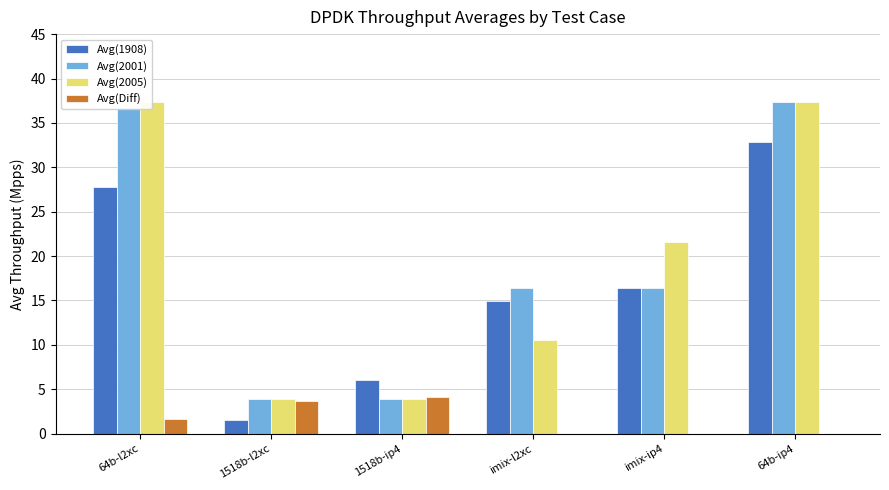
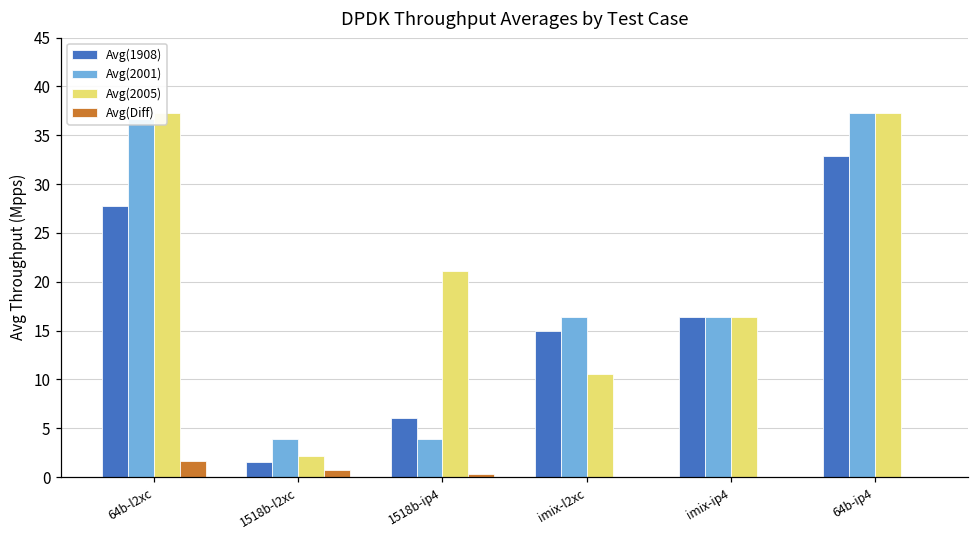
  {
    "Avg(1908)": {
      "64b-l2xc": 28,
      "1518b-l2xc": 2,
      "1518b-ip4": 6,
      "imix-l2xc": 15,
      "imix-ip4": 16,
      "64b-ip4": 33
    },
    "Avg(2001)": {
      "1518b-l2xc": 4,
      "1518b-ip4": 4,
      "imix-l2xc": 16,
      "imix-ip4": 16,
      "64b-ip4": 37
    },
    "Avg(2005)": {
-     "1518b-l2xc": 4,
-     "1518b-ip4": 4,
+     "1518b-l2xc": 2,
+     "1518b-ip4": 21,
      "imix-l2xc": 11,
-     "imix-ip4": 22,
+     "imix-ip4": 16,
      "64b-ip4": 37
    },
    "Avg(Diff)": {
      "64b-l2xc": 2,
-     "1518b-l2xc": 4,
-     "1518b-ip4": 4,
+     "1518b-l2xc": 1,
+     "1518b-ip4": 0,
      "imix-l2xc": 0,
      "imix-ip4": 0,
      "64b-ip4": 0
    }
  }
